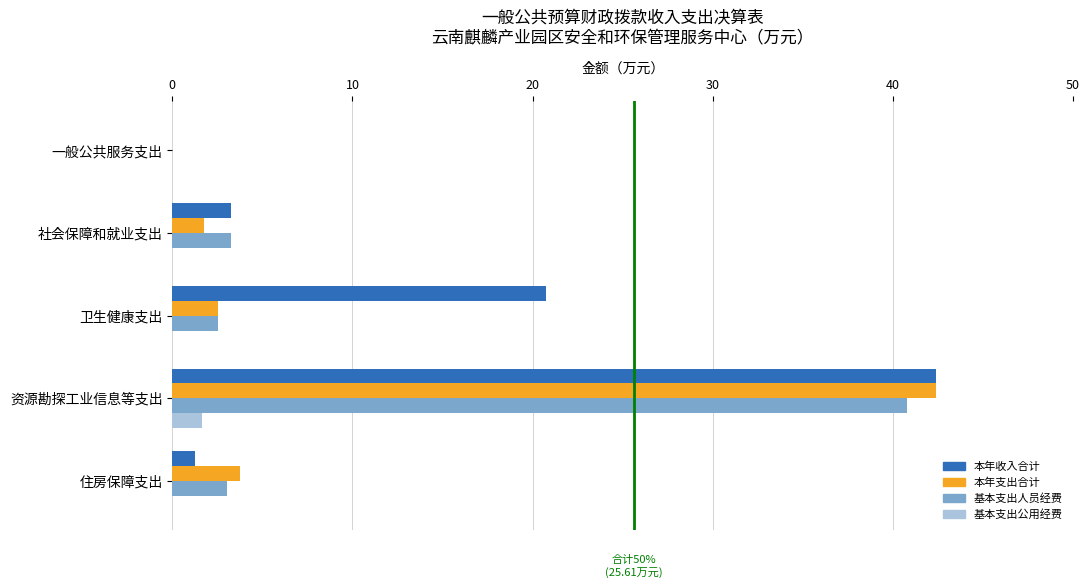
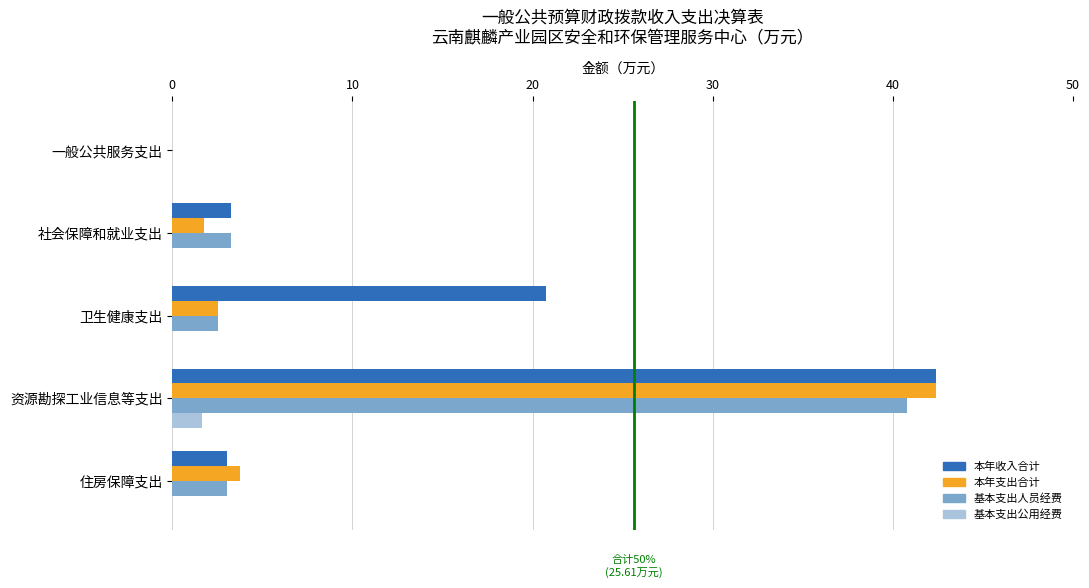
  {
    "本年收入合计": {
      "一般公共服务支出": 0.0,
      "社会保障和就业支出": 3.3,
      "卫生健康支出": 20.8,
      "资源勘探工业信息等支出": 42.4,
-     "住房保障支出": 1.2
+     "住房保障支出": 3.0
    },
    "本年支出合计": {
      "一般公共服务支出": 0.0,
      "社会保障和就业支出": 1.7,
      "卫生健康支出": 2.6,
      "资源勘探工业信息等支出": 42.4,
      "住房保障支出": 3.8
    }
  }
